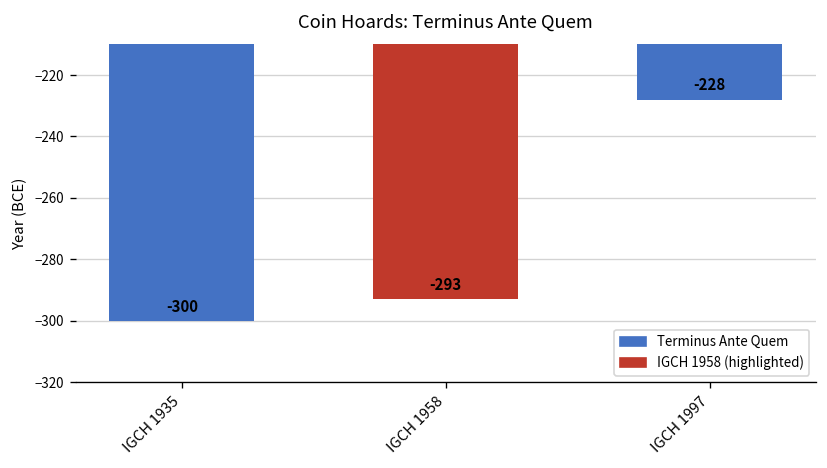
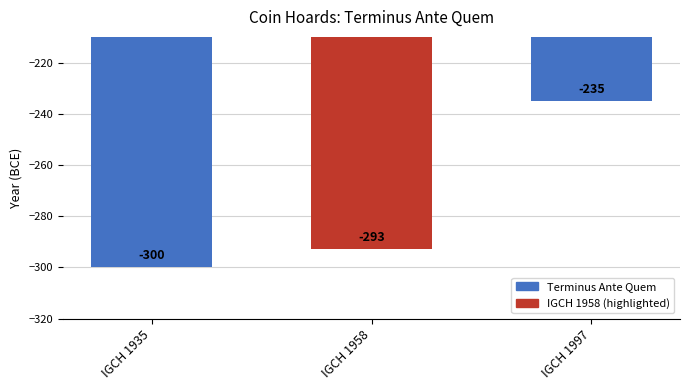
  {
    "IGCH 1935": -300,
    "IGCH 1958": -293,
-   "IGCH 1997": -228
+   "IGCH 1997": -235
  }
